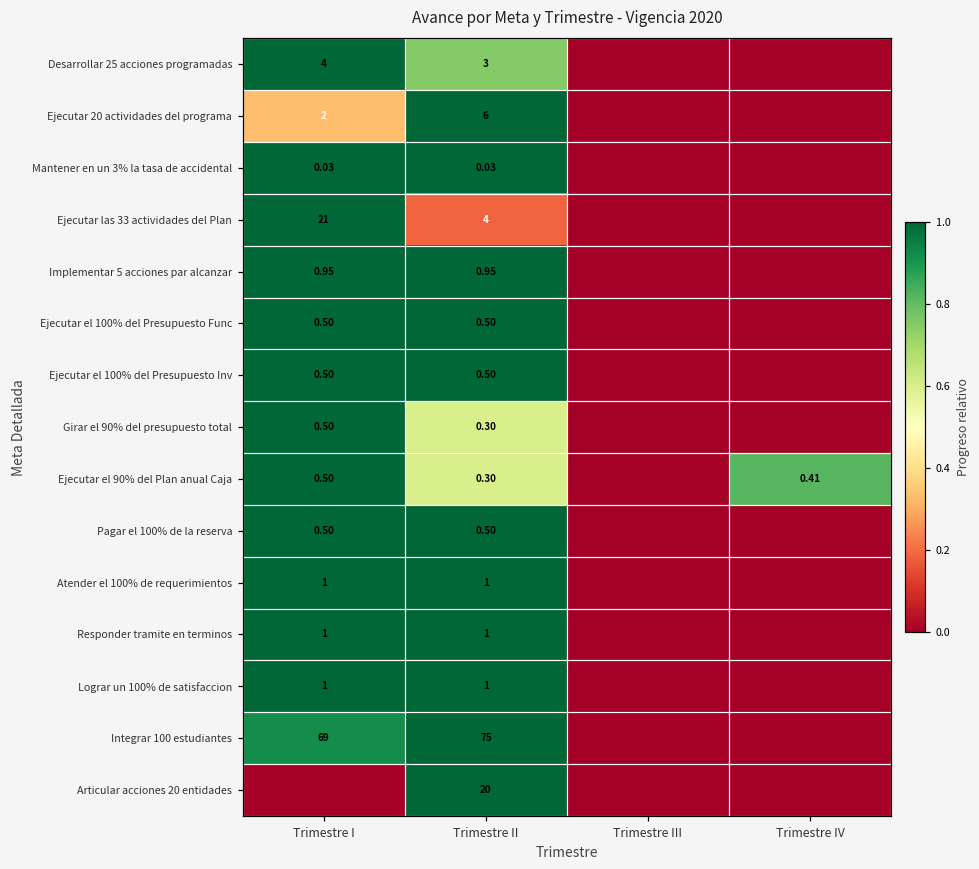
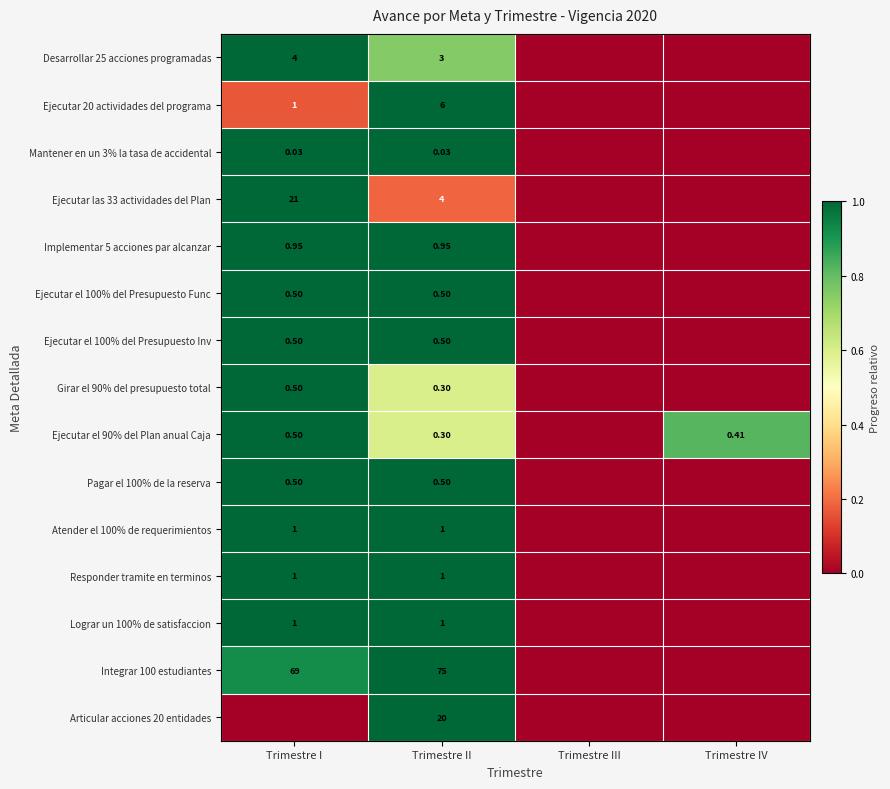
  {
    "Desarrollar 25 acciones programadas": {
      "Trimestre I": 4,
      "Trimestre II": 3
    },
    "Ejecutar 20 actividades del programa": {
-     "Trimestre I": 2,
+     "Trimestre I": 1,
      "Trimestre II": 6
    },
    "Mantener en un 3% la tasa de accidental": {
      "Trimestre I": 0.03,
      "Trimestre II": 0.03
    },
    "Ejecutar las 33 actividades del Plan": {
      "Trimestre I": 21,
      "Trimestre II": 4
    },
    "Implementar 5 acciones par alcanzar": {
      "Trimestre I": 0.95,
      "Trimestre II": 0.95
    },
    "Ejecutar el 100% del Presupuesto Func": {
      "Trimestre I": 0.50,
      "Trimestre II": 0.50
    },
    "Ejecutar el 100% del Presupuesto Inv": {
      "Trimestre I": 0.50,
      "Trimestre II": 0.50
    },
    "Girar el 90% del presupuesto total": {
      "Trimestre I": 0.50,
      "Trimestre II": 0.30
    },
    "Ejecutar el 90% del Plan anual Caja": {
      "Trimestre I": 0.50,
      "Trimestre II": 0.30,
      "Trimestre IV": 0.41
    },
    "Pagar el 100% de la reserva": {
      "Trimestre I": 0.50,
      "Trimestre II": 0.50
    },
    "Atender el 100% de requerimientos": {
      "Trimestre I": 1,
      "Trimestre II": 1
    },
    "Responder tramite en terminos": {
      "Trimestre I": 1,
      "Trimestre II": 1
    },
    "Lograr un 100% de satisfaccion": {
      "Trimestre I": 1,
      "Trimestre II": 1
    },
    "Integrar 100 estudiantes": {
      "Trimestre I": 69,
      "Trimestre II": 75
    },
    "Articular acciones 20 entidades": {
      "Trimestre II": 20
    }
  }
